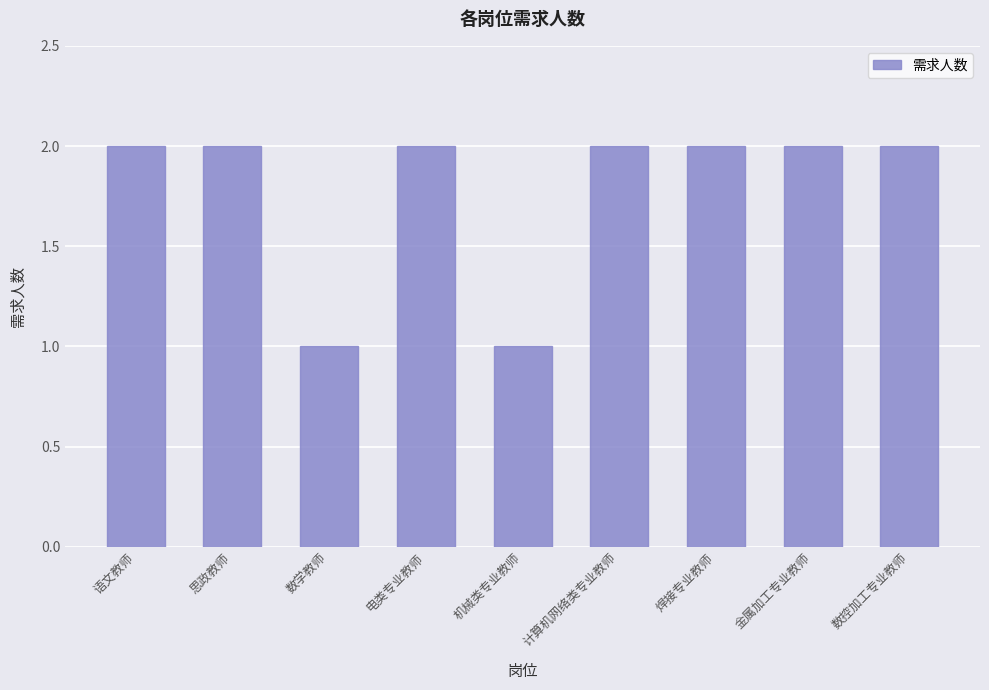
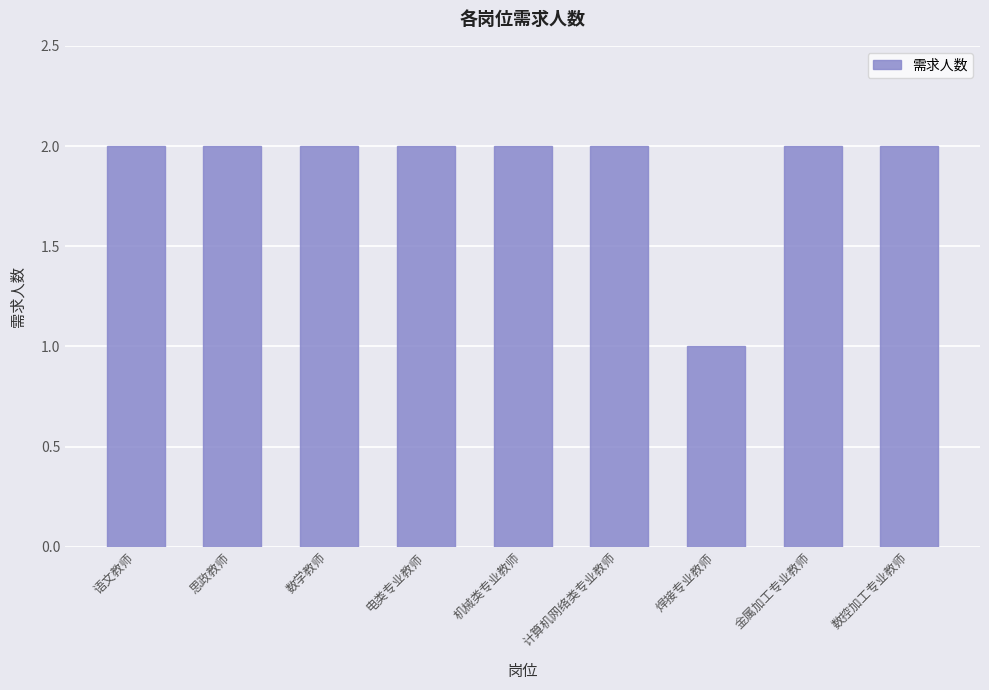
  {
    "语文教师": 2,
    "思政教师": 2,
-   "数学教师": 1,
+   "数学教师": 2,
    "电类专业教师": 2,
-   "机械类专业教师": 1,
+   "机械类专业教师": 2,
    "计算机网络类专业教师": 2,
-   "焊接专业教师": 2,
+   "焊接专业教师": 1,
    "金属加工专业教师": 2,
    "数控加工专业教师": 2
  }
